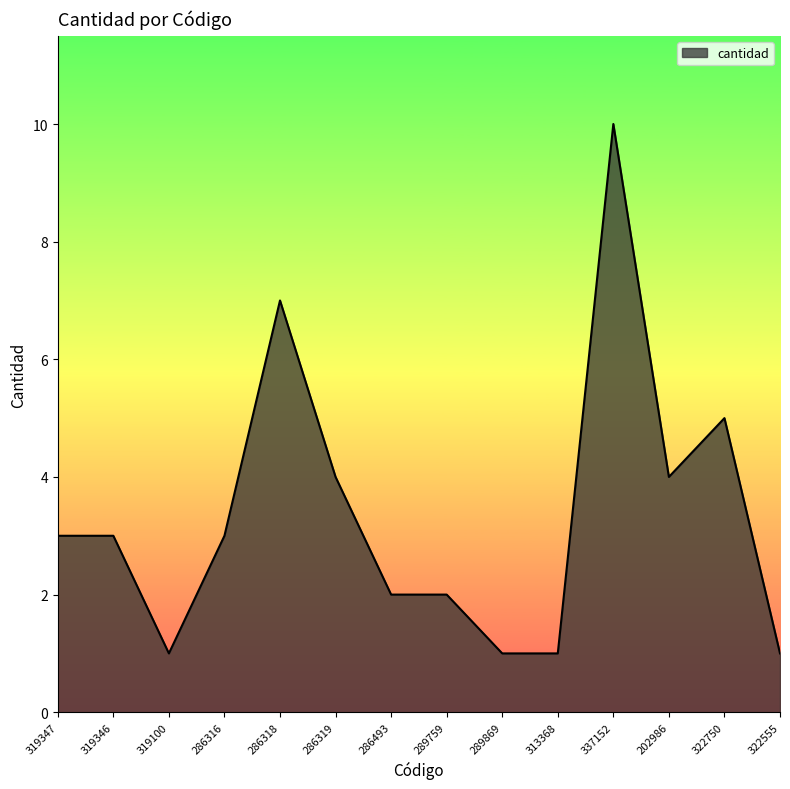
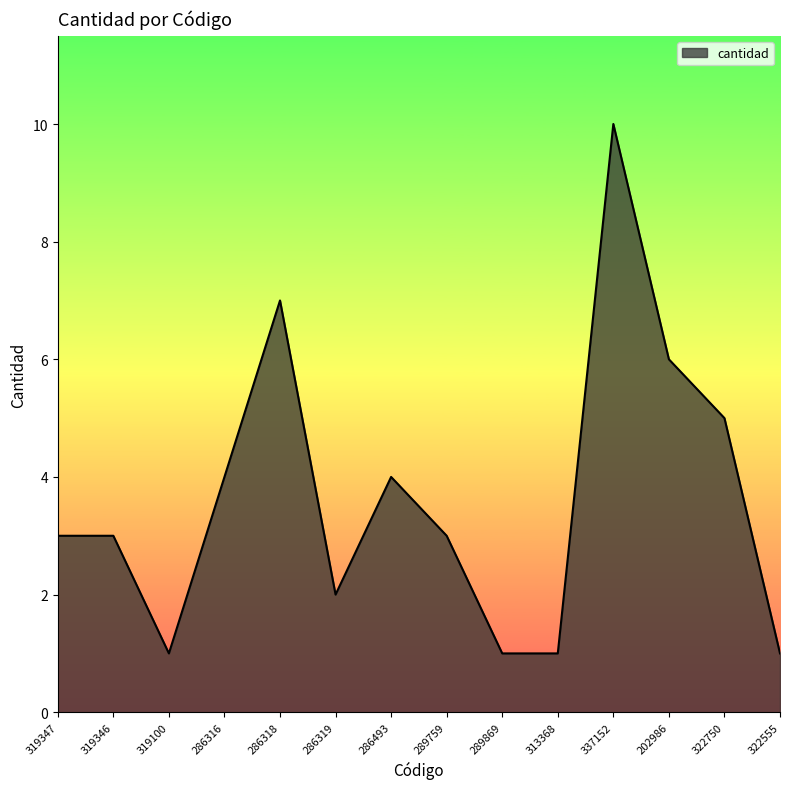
  {
    "319347": 3,
    "319346": 3,
    "319100": 1,
-   "286316": 3,
+   "286316": 4,
    "286318": 7,
-   "286319": 4,
-   "286493": 2,
-   "289759": 2,
+   "286319": 2,
+   "286493": 4,
+   "289759": 3,
    "289869": 1,
    "313368": 1,
    "337152": 10,
-   "202986": 4,
+   "202986": 6,
    "322750": 5,
    "322555": 1
  }
